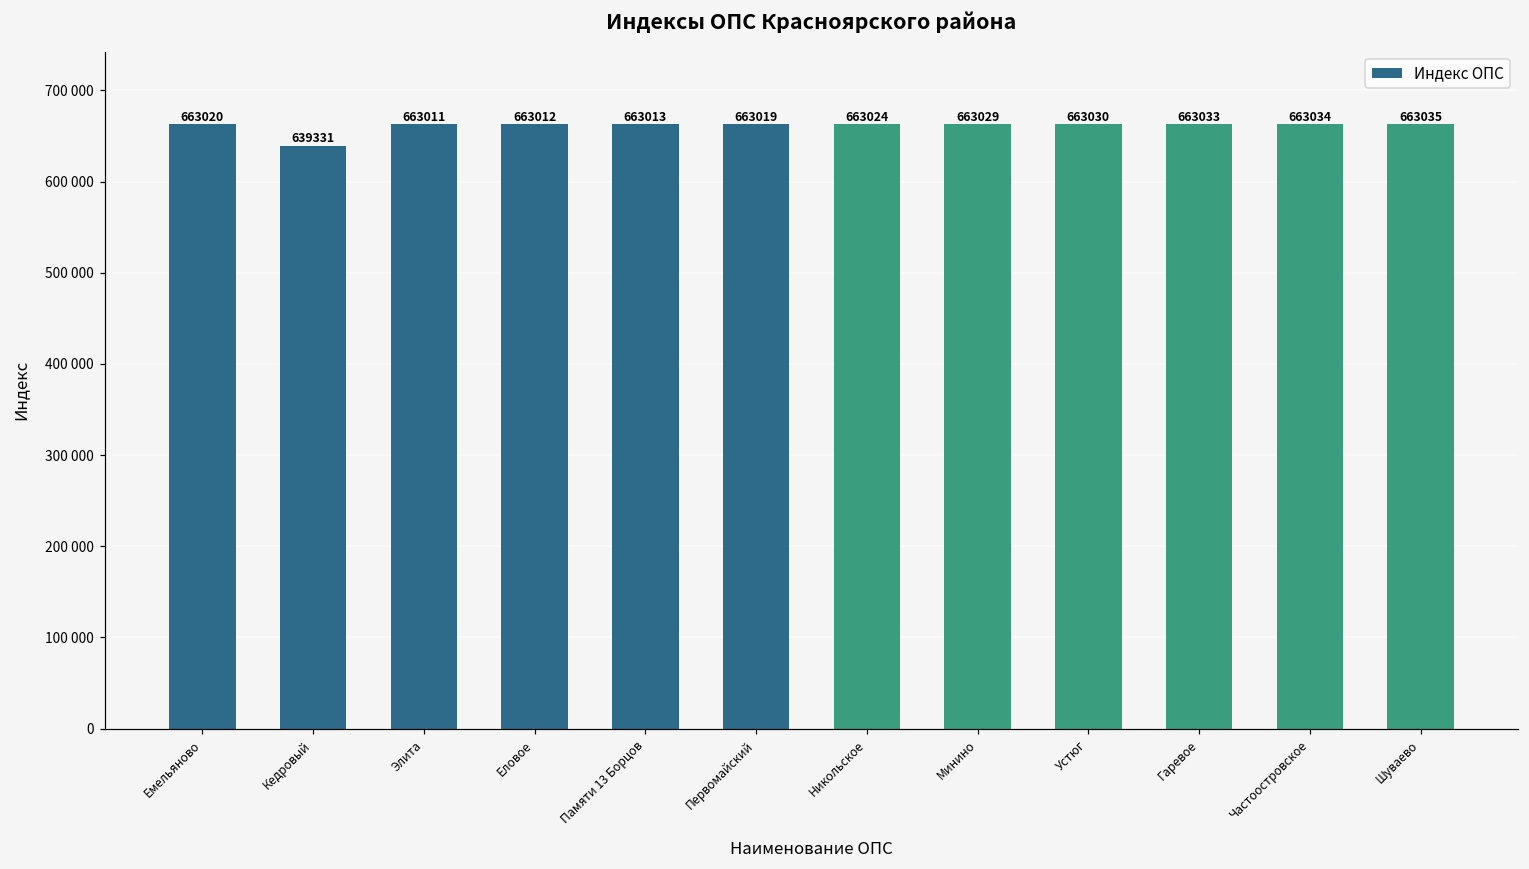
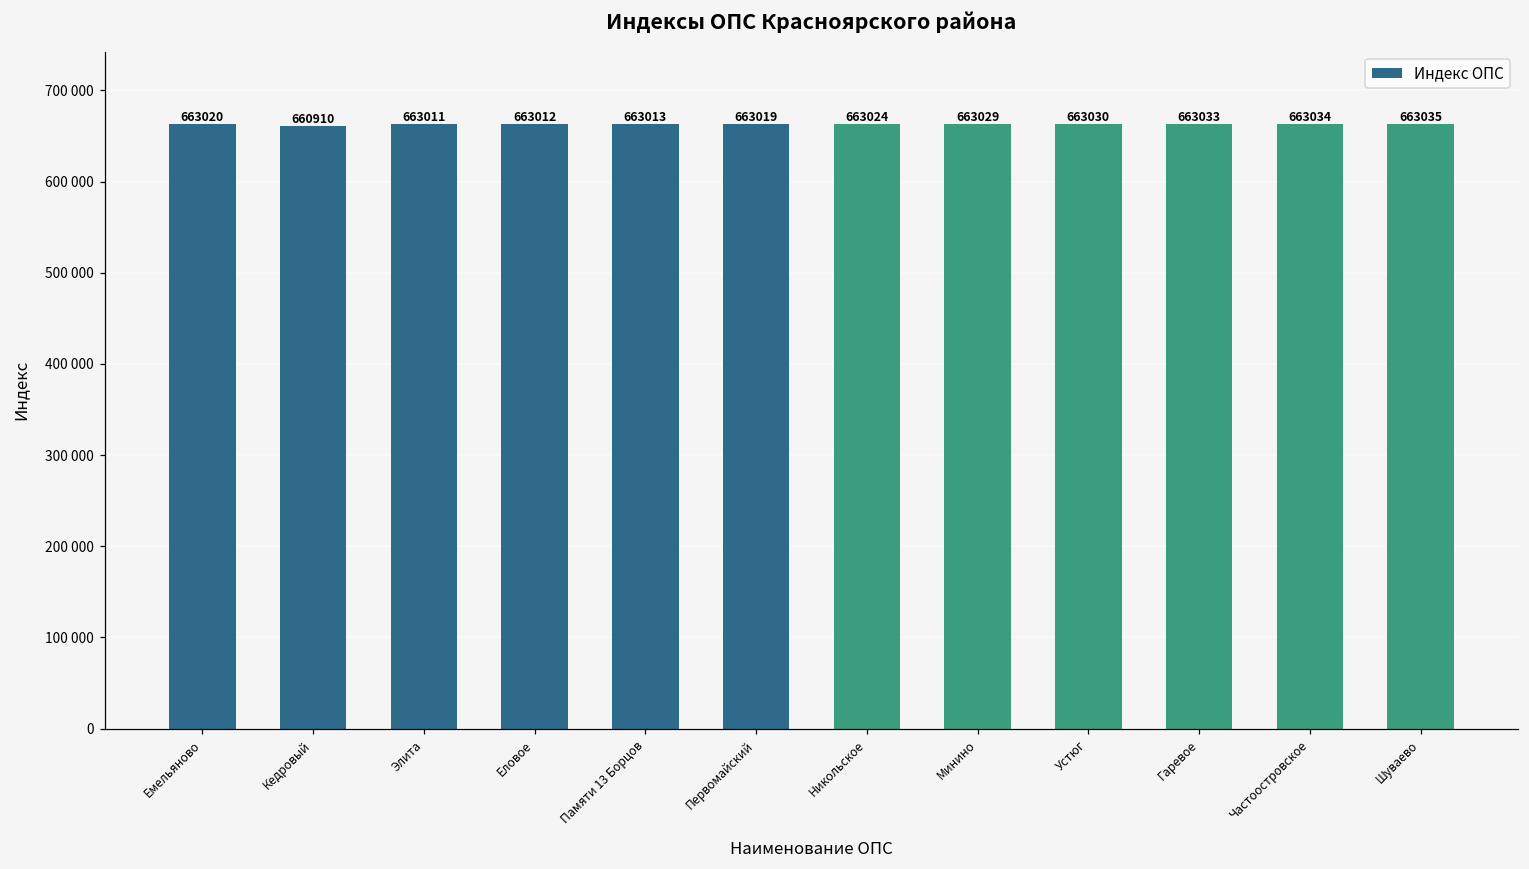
  {
    "Емельяново": 663020,
-   "Кедровый": 639331,
+   "Кедровый": 660910,
    "Элита": 663011,
    "Еловое": 663012,
    "Памяти 13 Борцов": 663013,
    "Первомайский": 663019,
    "Никольское": 663024,
    "Минино": 663029,
    "Устюг": 663030,
    "Гаревое": 663033,
    "Частоостровское": 663034,
    "Шуваево": 663035
  }
